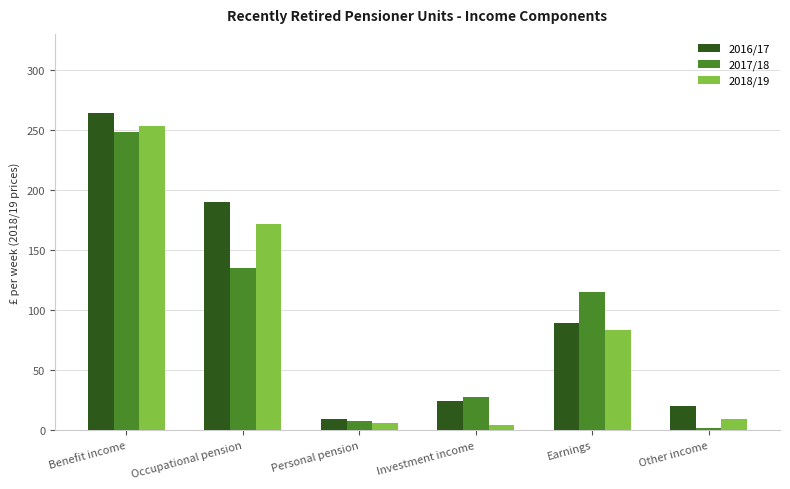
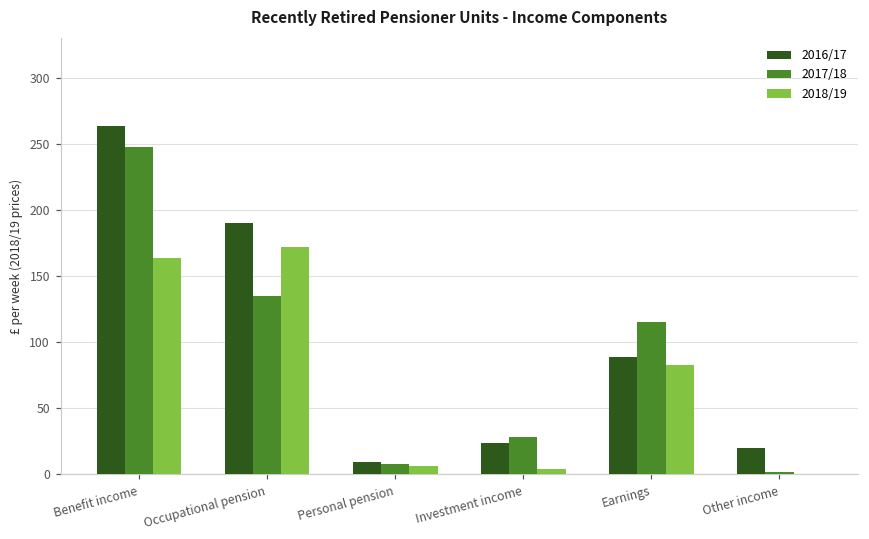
  {
    "2018/19": {
-     "Benefit income": 253,
+     "Benefit income": 164,
      "Occupational pension": 172,
      "Personal pension": 6,
      "Investment income": 4,
      "Earnings": 83,
-     "Other income": 9
+     "Other income": 0
    }
  }
